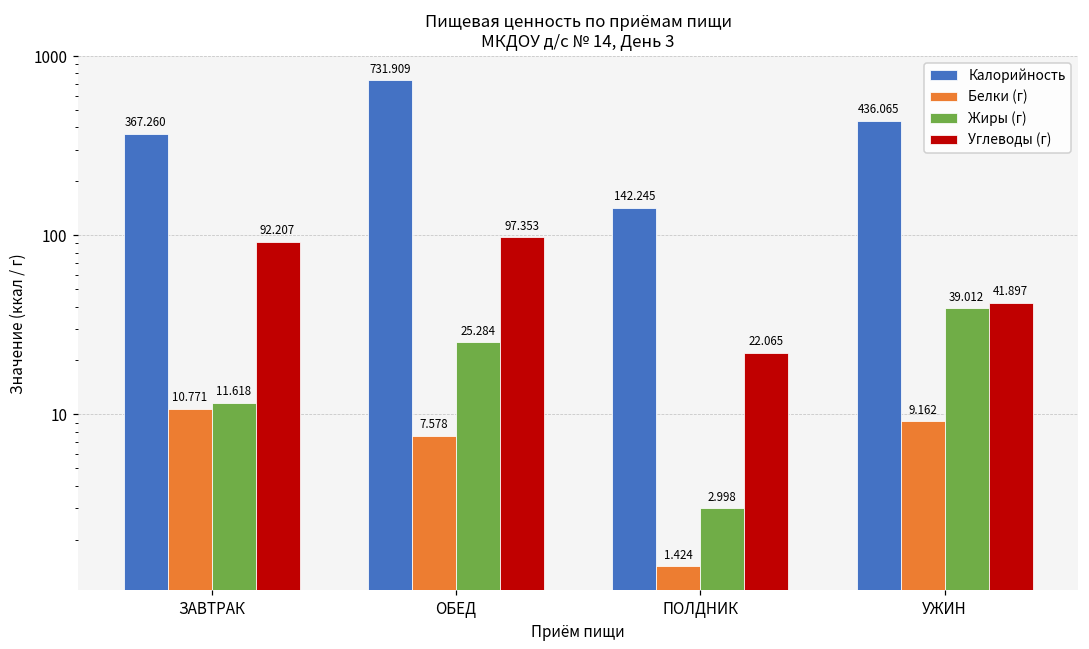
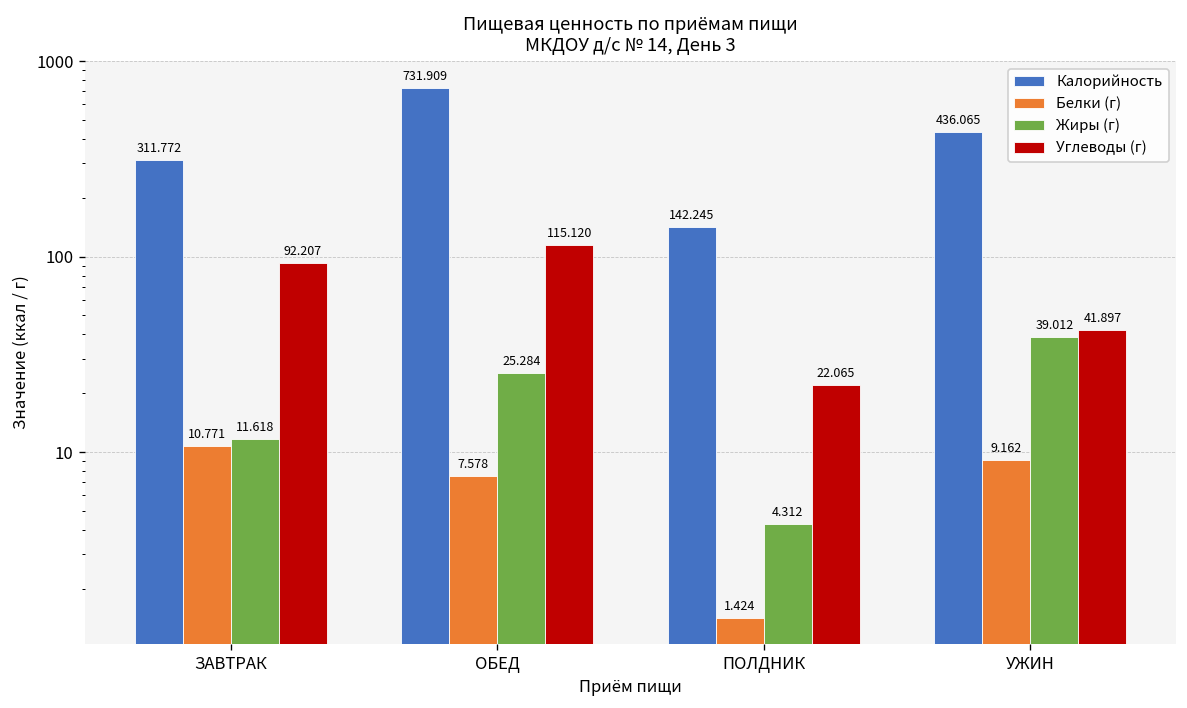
  {
    "Калорийность": {
-     "ЗАВТРАК": 367.260,
+     "ЗАВТРАК": 311.772,
      "ОБЕД": 731.909,
      "ПОЛДНИК": 142.245,
      "УЖИН": 436.065
    },
    "Белки (г)": {
      "ЗАВТРАК": 10.771,
      "ОБЕД": 7.578,
      "ПОЛДНИК": 1.424,
      "УЖИН": 9.162
    },
    "Жиры (г)": {
      "ЗАВТРАК": 11.618,
      "ОБЕД": 25.284,
-     "ПОЛДНИК": 2.998,
+     "ПОЛДНИК": 4.312,
      "УЖИН": 39.012
    },
    "Углеводы (г)": {
      "ЗАВТРАК": 92.207,
-     "ОБЕД": 97.353,
+     "ОБЕД": 115.120,
      "ПОЛДНИК": 22.065,
      "УЖИН": 41.897
    }
  }
